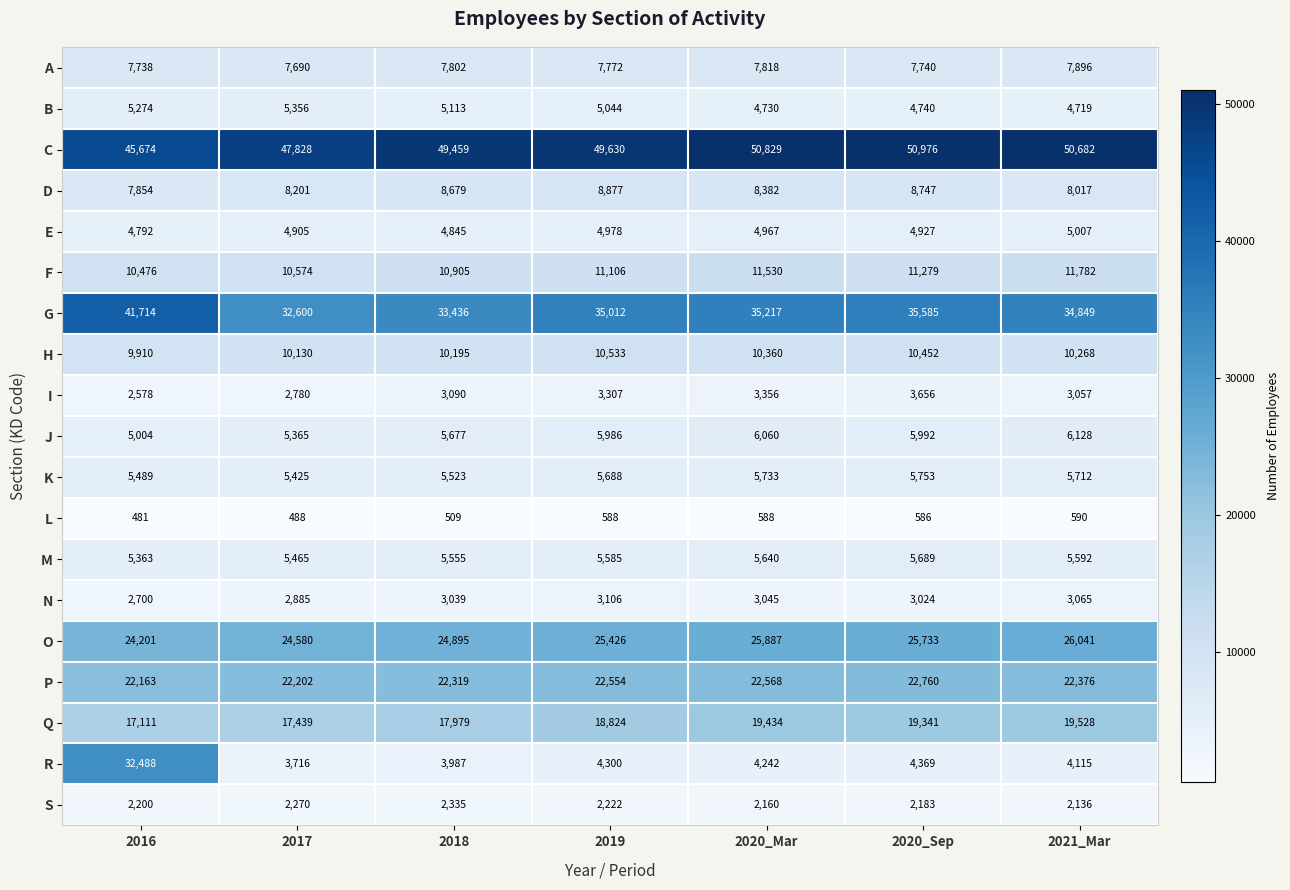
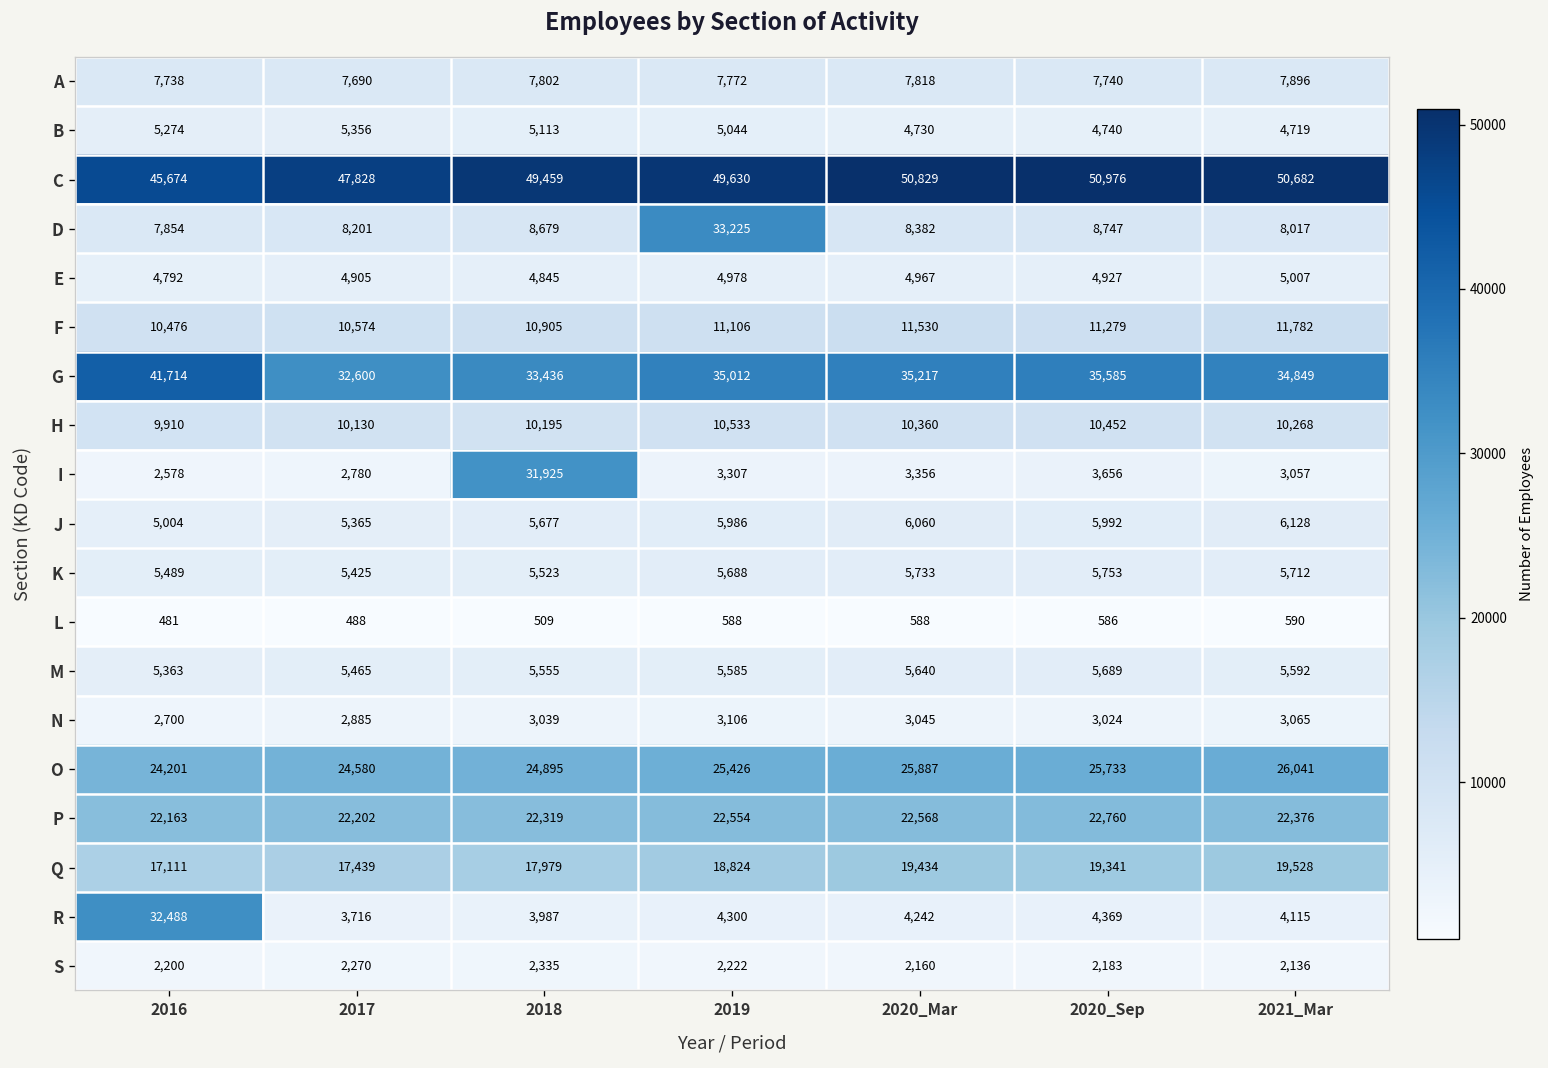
  {
    "A": {
      "2016": "7,738",
      "2017": "7,690",
      "2018": "7,802",
      "2019": "7,772",
      "2020_Mar": "7,818",
      "2020_Sep": "7,740",
      "2021_Mar": "7,896"
    },
    "B": {
      "2016": "5,274",
      "2017": "5,356",
      "2018": "5,113",
      "2019": "5,044",
      "2020_Mar": "4,730",
      "2020_Sep": "4,740",
      "2021_Mar": "4,719"
    },
    "C": {
      "2016": "45,674",
      "2017": "47,828",
      "2018": "49,459",
      "2019": "49,630",
      "2020_Mar": "50,829",
      "2020_Sep": "50,976",
      "2021_Mar": "50,682"
    },
    "D": {
      "2016": "7,854",
      "2017": "8,201",
      "2018": "8,679",
-     "2019": "8,877",
+     "2019": "33,225",
      "2020_Mar": "8,382",
      "2020_Sep": "8,747",
      "2021_Mar": "8,017"
    },
    "E": {
      "2016": "4,792",
      "2017": "4,905",
      "2018": "4,845",
      "2019": "4,978",
      "2020_Mar": "4,967",
      "2020_Sep": "4,927",
      "2021_Mar": "5,007"
    },
    "F": {
      "2016": "10,476",
      "2017": "10,574",
      "2018": "10,905",
      "2019": "11,106",
      "2020_Mar": "11,530",
      "2020_Sep": "11,279",
      "2021_Mar": "11,782"
    },
    "G": {
      "2016": "41,714",
      "2017": "32,600",
      "2018": "33,436",
      "2019": "35,012",
      "2020_Mar": "35,217",
      "2020_Sep": "35,585",
      "2021_Mar": "34,849"
    },
    "H": {
      "2016": "9,910",
      "2017": "10,130",
      "2018": "10,195",
      "2019": "10,533",
      "2020_Mar": "10,360",
      "2020_Sep": "10,452",
      "2021_Mar": "10,268"
    },
    "I": {
      "2016": "2,578",
      "2017": "2,780",
-     "2018": "3,090",
+     "2018": "31,925",
      "2019": "3,307",
      "2020_Mar": "3,356",
      "2020_Sep": "3,656",
      "2021_Mar": "3,057"
    },
    "J": {
      "2016": "5,004",
      "2017": "5,365",
      "2018": "5,677",
      "2019": "5,986",
      "2020_Mar": "6,060",
      "2020_Sep": "5,992",
      "2021_Mar": "6,128"
    },
    "K": {
      "2016": "5,489",
      "2017": "5,425",
      "2018": "5,523",
      "2019": "5,688",
      "2020_Mar": "5,733",
      "2020_Sep": "5,753",
      "2021_Mar": "5,712"
    },
    "L": {
      "2016": "481",
      "2017": "488",
      "2018": "509",
      "2019": "588",
      "2020_Mar": "588",
      "2020_Sep": "586",
      "2021_Mar": "590"
    },
    "M": {
      "2016": "5,363",
      "2017": "5,465",
      "2018": "5,555",
      "2019": "5,585",
      "2020_Mar": "5,640",
      "2020_Sep": "5,689",
      "2021_Mar": "5,592"
    },
    "N": {
      "2016": "2,700",
      "2017": "2,885",
      "2018": "3,039",
      "2019": "3,106",
      "2020_Mar": "3,045",
      "2020_Sep": "3,024",
      "2021_Mar": "3,065"
    },
    "O": {
      "2016": "24,201",
      "2017": "24,580",
      "2018": "24,895",
      "2019": "25,426",
      "2020_Mar": "25,887",
      "2020_Sep": "25,733",
      "2021_Mar": "26,041"
    },
    "P": {
      "2016": "22,163",
      "2017": "22,202",
      "2018": "22,319",
      "2019": "22,554",
      "2020_Mar": "22,568",
      "2020_Sep": "22,760",
      "2021_Mar": "22,376"
    },
    "Q": {
      "2016": "17,111",
      "2017": "17,439",
      "2018": "17,979",
      "2019": "18,824",
      "2020_Mar": "19,434",
      "2020_Sep": "19,341",
      "2021_Mar": "19,528"
    },
    "R": {
      "2016": "32,488",
      "2017": "3,716",
      "2018": "3,987",
      "2019": "4,300",
      "2020_Mar": "4,242",
      "2020_Sep": "4,369",
      "2021_Mar": "4,115"
    },
    "S": {
      "2016": "2,200",
      "2017": "2,270",
      "2018": "2,335",
      "2019": "2,222",
      "2020_Mar": "2,160",
      "2020_Sep": "2,183",
      "2021_Mar": "2,136"
    }
  }
